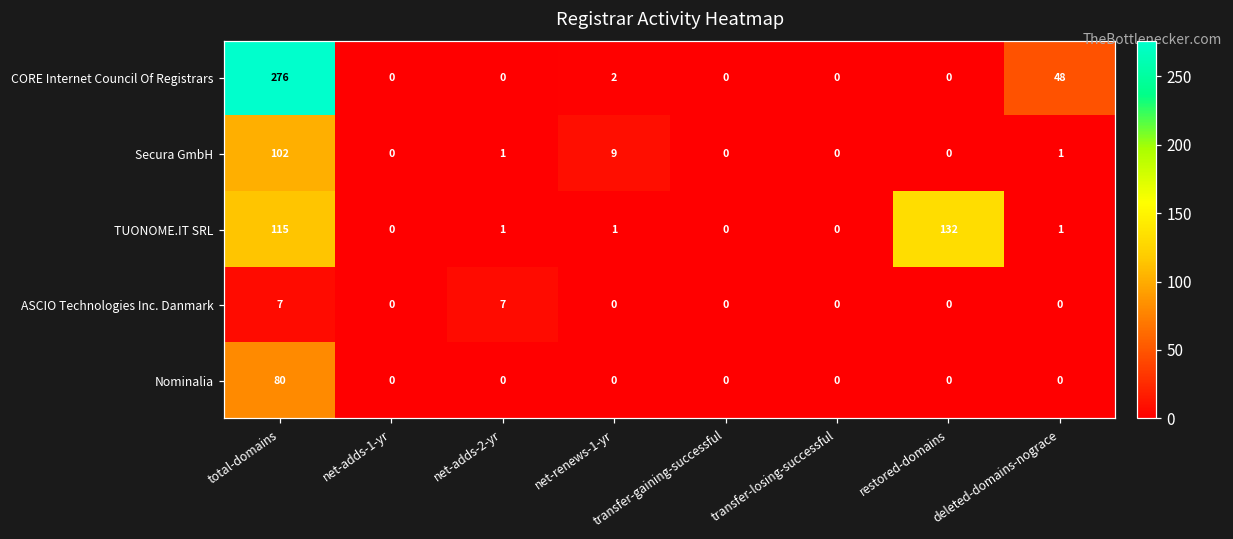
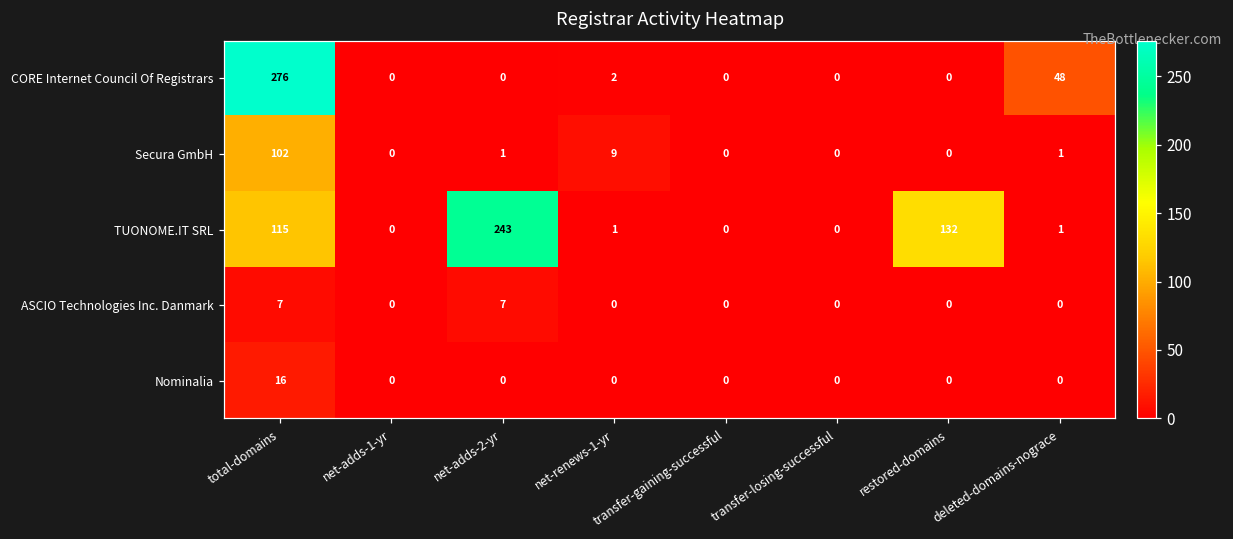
  {
    "CORE Internet Council Of Registrars": {
      "total-domains": 276,
      "net-adds-1-yr": 0,
      "net-adds-2-yr": 0,
      "net-renews-1-yr": 2,
      "transfer-gaining-successful": 0,
      "transfer-losing-successful": 0,
      "restored-domains": 0,
      "deleted-domains-nograce": 48
    },
    "Secura GmbH": {
      "total-domains": 102,
      "net-adds-1-yr": 0,
      "net-adds-2-yr": 1,
      "net-renews-1-yr": 9,
      "transfer-gaining-successful": 0,
      "transfer-losing-successful": 0,
      "restored-domains": 0,
      "deleted-domains-nograce": 1
    },
    "TUONOME.IT SRL": {
      "total-domains": 115,
      "net-adds-1-yr": 0,
-     "net-adds-2-yr": 1,
+     "net-adds-2-yr": 243,
      "net-renews-1-yr": 1,
      "transfer-gaining-successful": 0,
      "transfer-losing-successful": 0,
      "restored-domains": 132,
      "deleted-domains-nograce": 1
    },
    "ASCIO Technologies Inc. Danmark": {
      "total-domains": 7,
      "net-adds-1-yr": 0,
      "net-adds-2-yr": 7,
      "net-renews-1-yr": 0,
      "transfer-gaining-successful": 0,
      "transfer-losing-successful": 0,
      "restored-domains": 0,
      "deleted-domains-nograce": 0
    },
    "Nominalia": {
-     "total-domains": 80,
+     "total-domains": 16,
      "net-adds-1-yr": 0,
      "net-adds-2-yr": 0,
      "net-renews-1-yr": 0,
      "transfer-gaining-successful": 0,
      "transfer-losing-successful": 0,
      "restored-domains": 0,
      "deleted-domains-nograce": 0
    }
  }
